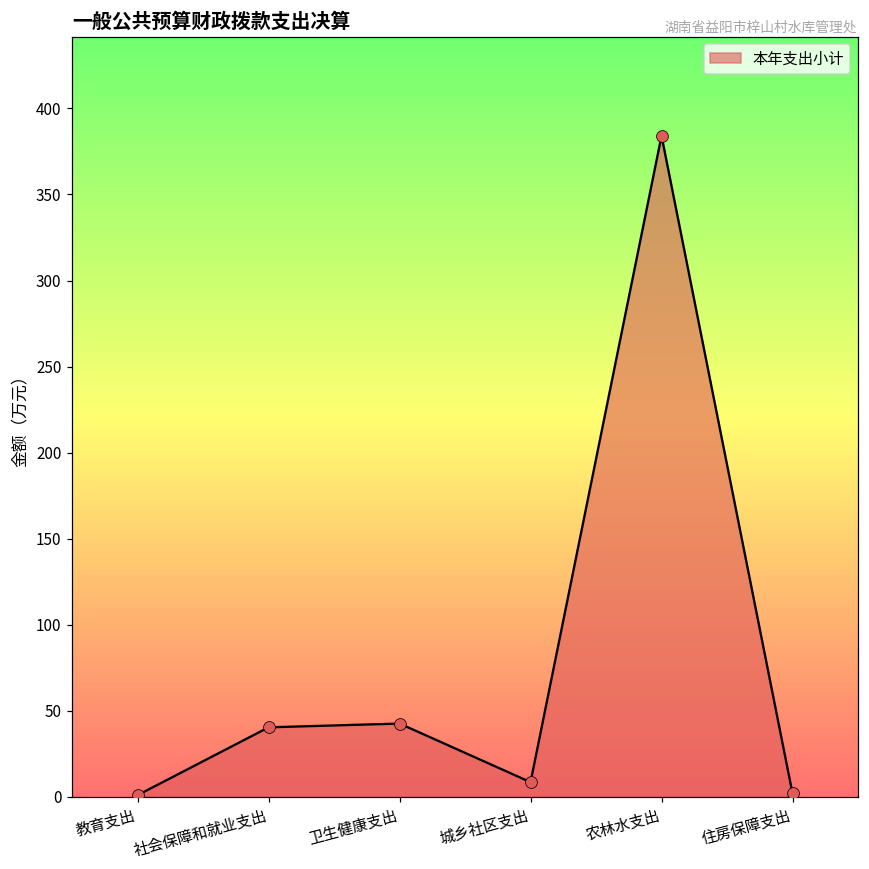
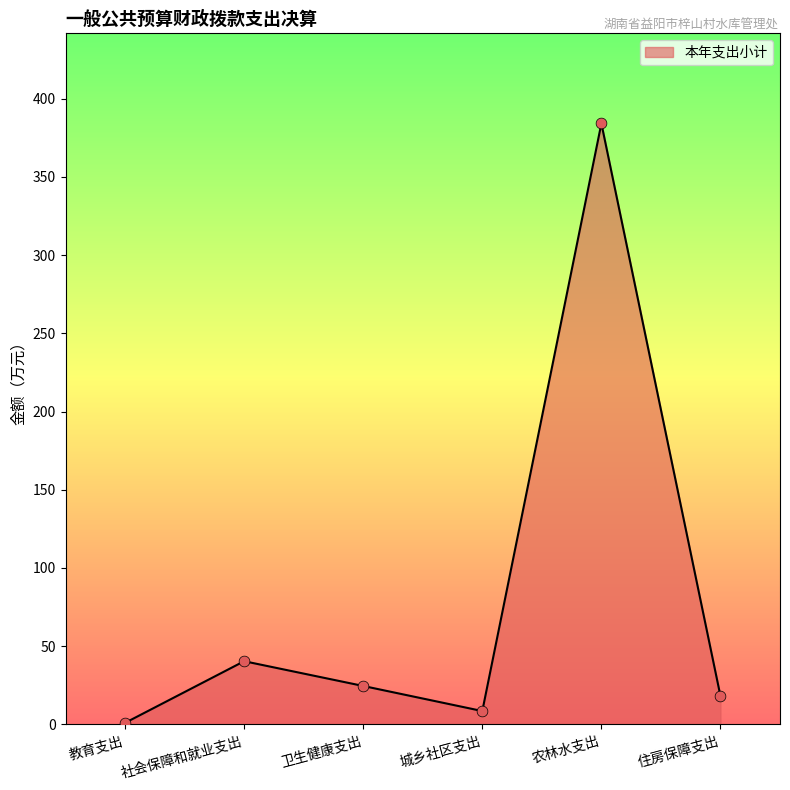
  {
    "教育支出": 1,
    "社会保障和就业支出": 40,
-   "卫生健康支出": 43,
+   "卫生健康支出": 25,
    "城乡社区支出": 9,
    "农林水支出": 384,
-   "住房保障支出": 2
+   "住房保障支出": 18
  }
